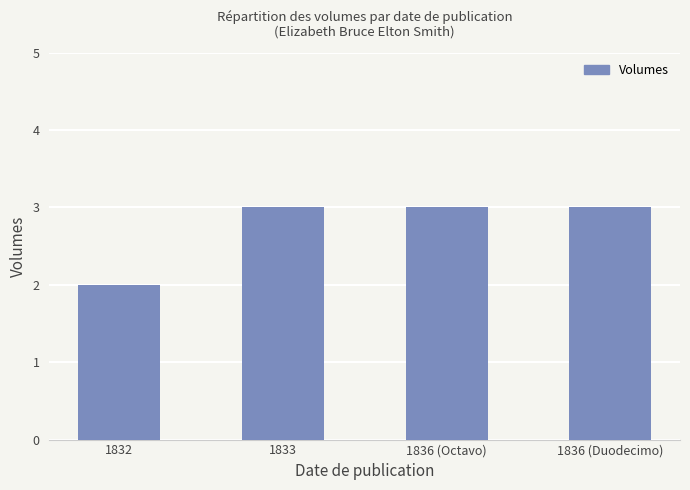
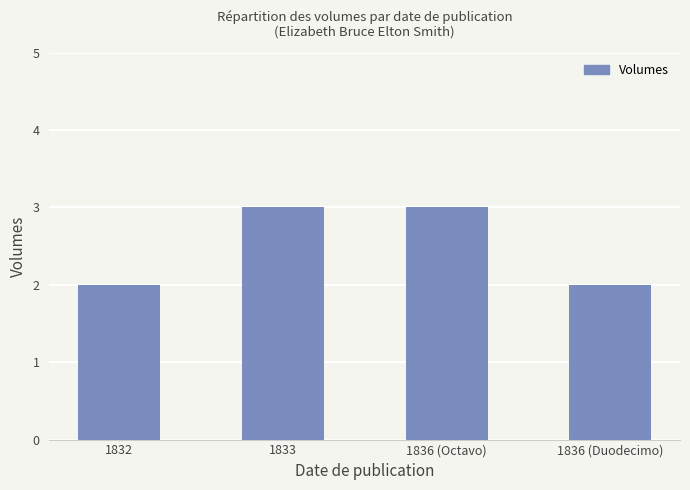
  {
    "1832": 2,
    "1833": 3,
    "1836 (Octavo)": 3,
-   "1836 (Duodecimo)": 3
+   "1836 (Duodecimo)": 2
  }
